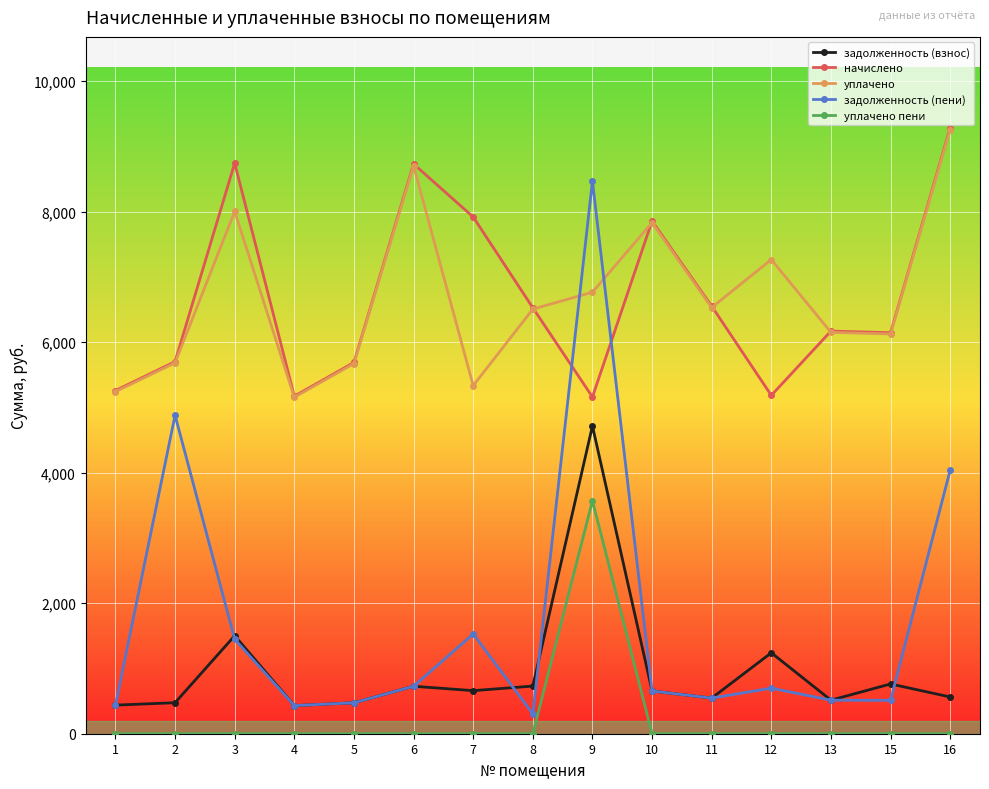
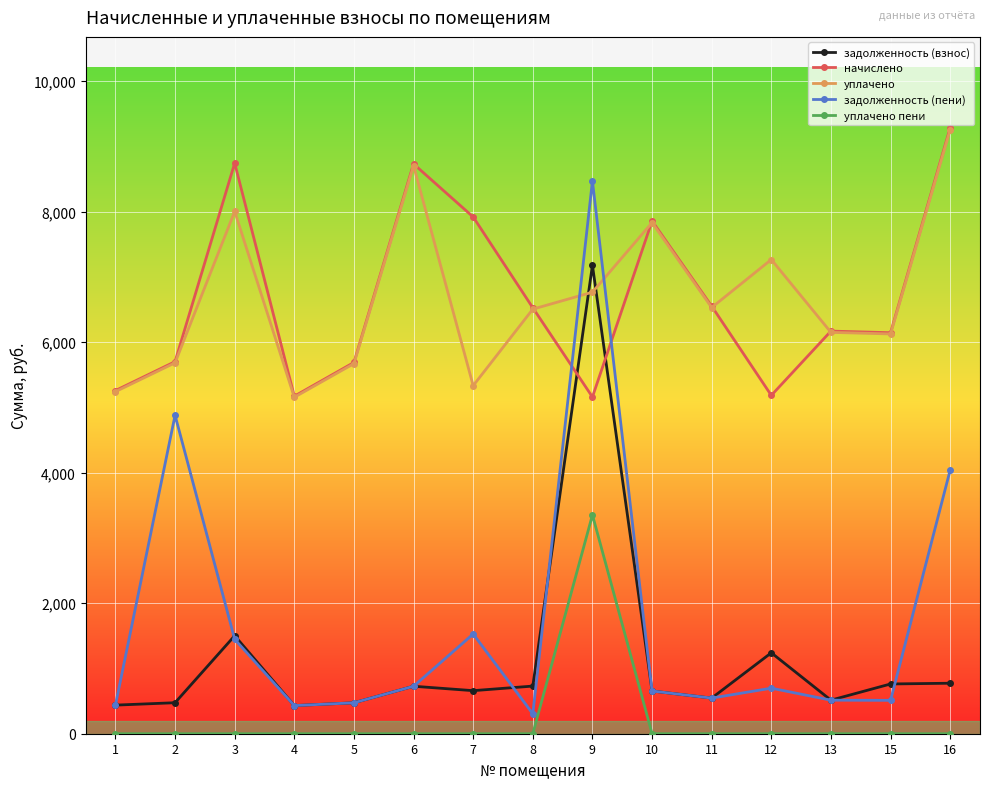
  {
    "задолженность (взнос)": {
      "2": "500",
      "3": "1,500",
      "7": "700",
      "8": "700",
-     "9": "4,700",
+     "9": "7,200",
      "12": "1,200",
      "15": "800",
-     "16": "600"
+     "16": "800"
    },
    "начислено": {
      "3": "8,700",
      "7": "7,900",
      "9": "5,200",
      "12": "5,200"
    },
    "уплачено": {
      "3": "8,000",
      "7": "5,300",
      "9": "6,800",
      "12": "7,300"
    },
    "задолженность (пени)": {
      "2": "4,900",
      "3": "1,400",
      "7": "1,500",
      "8": "300",
      "9": "8,500",
      "12": "700",
      "15": "500",
      "16": "4,000"
    },
    "уплачено пени": {
-     "9": "3,600"
+     "9": "3,400"
    }
  }
